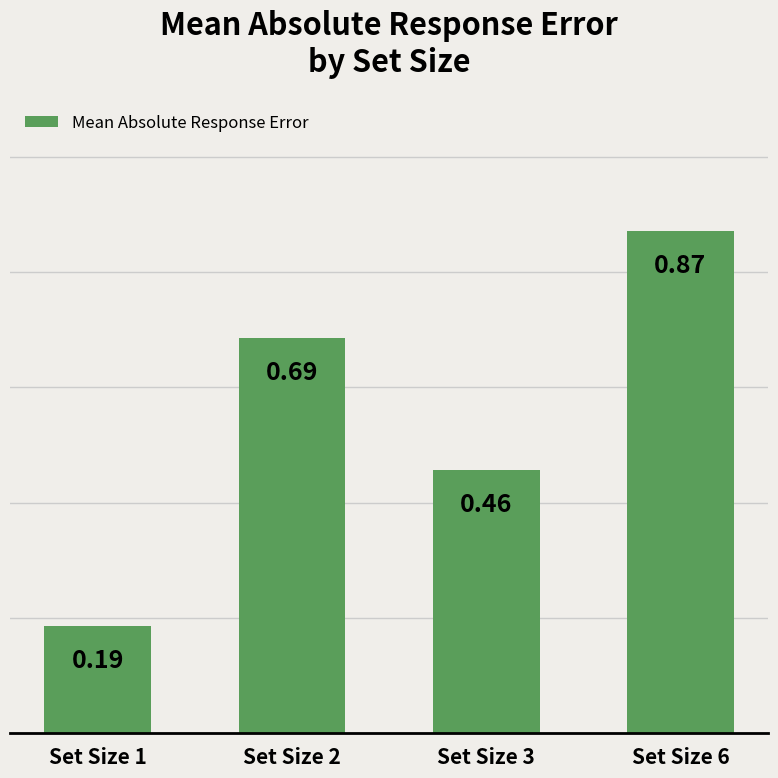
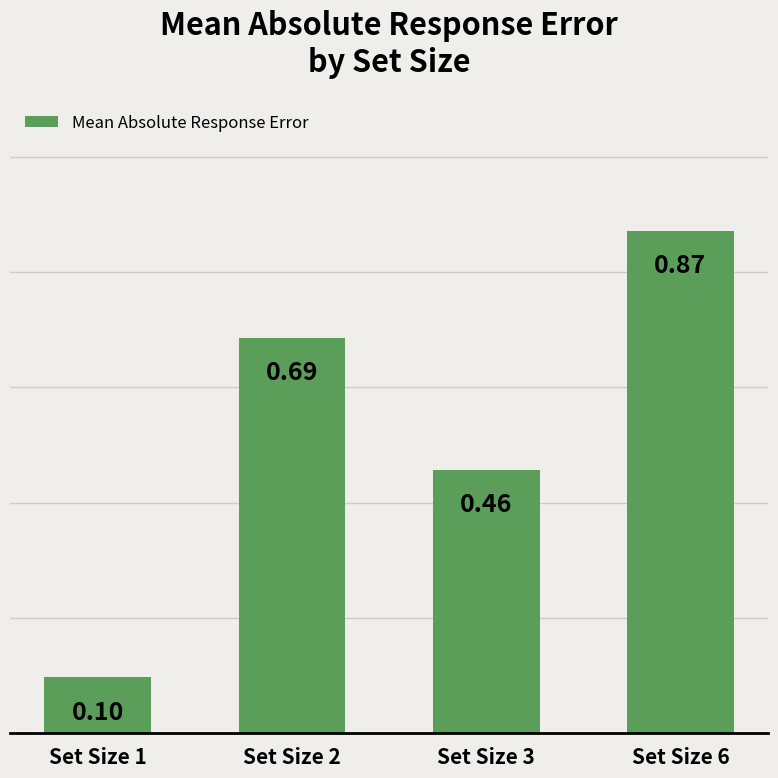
  {
-   "Set Size 1": 0.19,
+   "Set Size 1": 0.10,
    "Set Size 2": 0.69,
    "Set Size 3": 0.46,
    "Set Size 6": 0.87
  }
